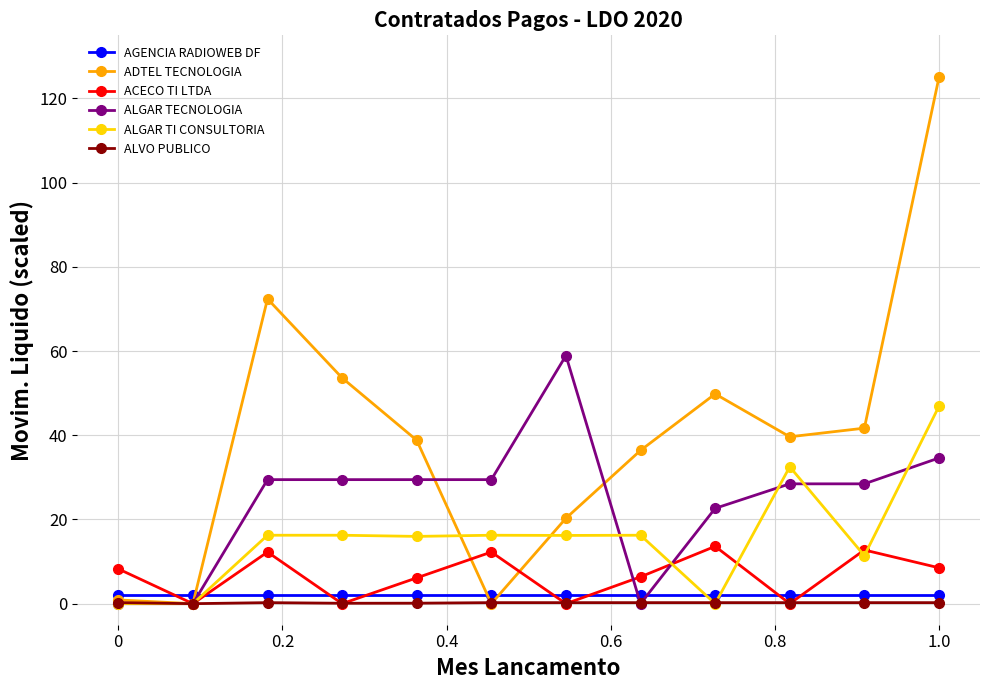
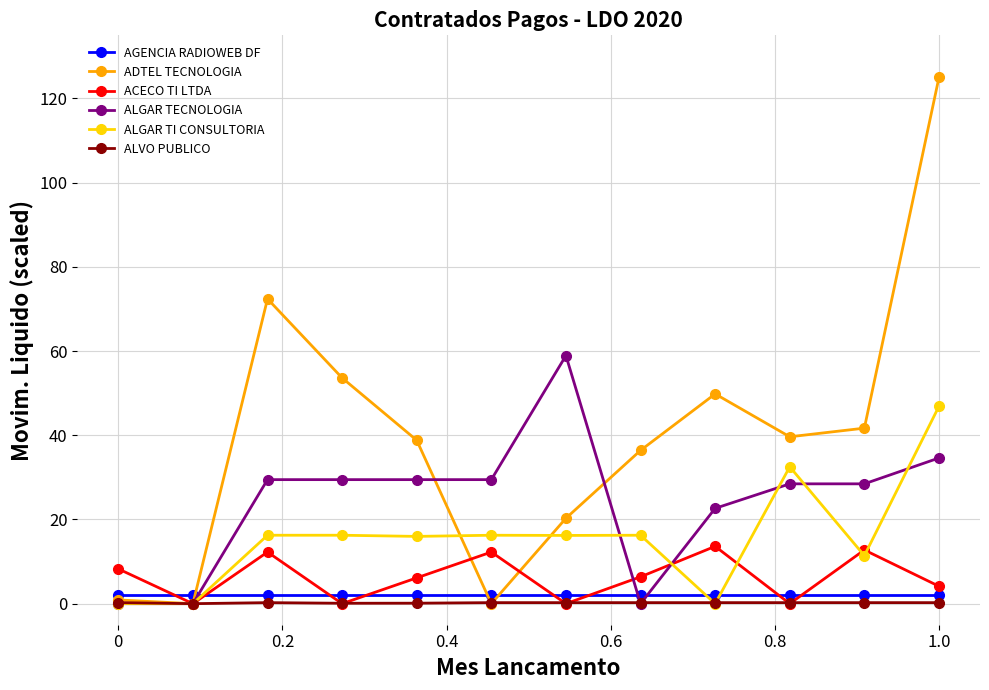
  {
    "AGENCIA RADIOWEB DF": {
      "0": 2,
      "1.0": 2
    },
    "ACECO TI LTDA": {
      "0": 8,
-     "1.0": 9
+     "1.0": 4
    },
    "ALGAR TECNOLOGIA": {
      "1.0": 35
    },
    "ALVO PUBLICO": {
      "1.0": 0
    }
  }
